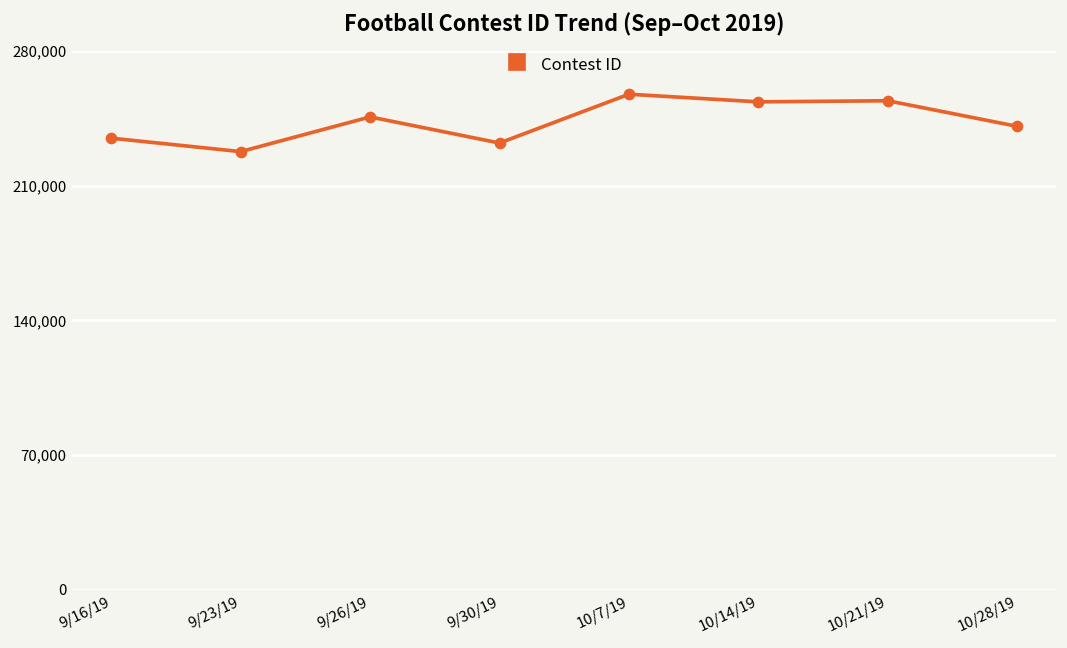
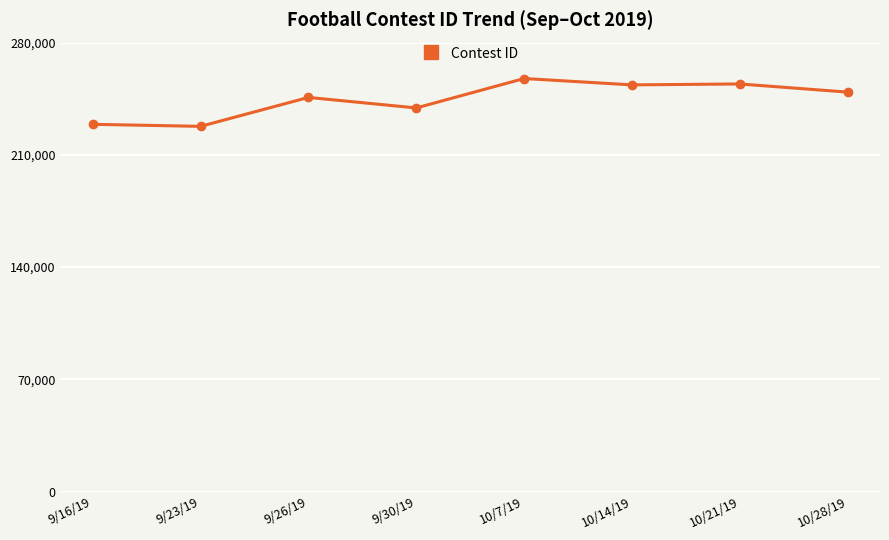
  {
-   "9/16/19": "235,000",
+   "9/16/19": "229,000",
    "9/23/19": "228,000",
    "9/26/19": "246,000",
-   "9/30/19": "232,000",
+   "9/30/19": "239,000",
    "10/7/19": "258,000",
    "10/14/19": "254,000",
    "10/21/19": "254,000",
-   "10/28/19": "241,000"
+   "10/28/19": "249,000"
  }
